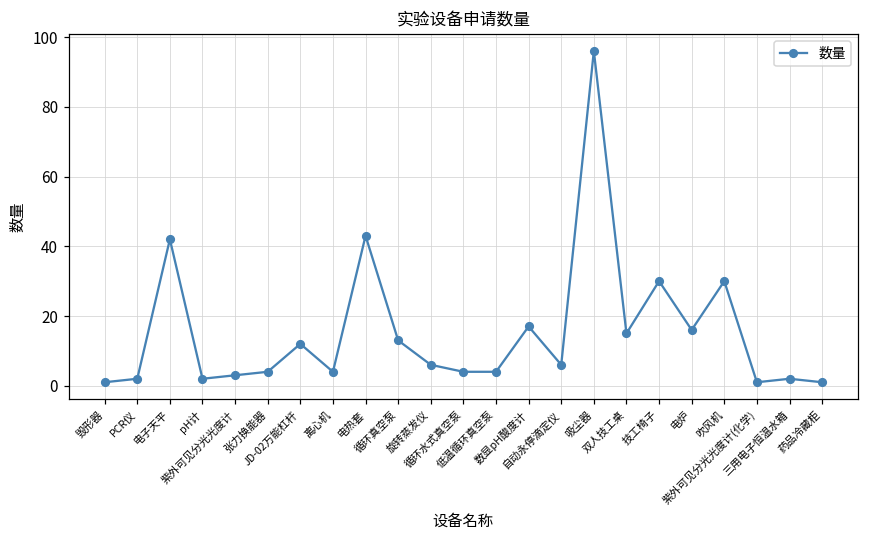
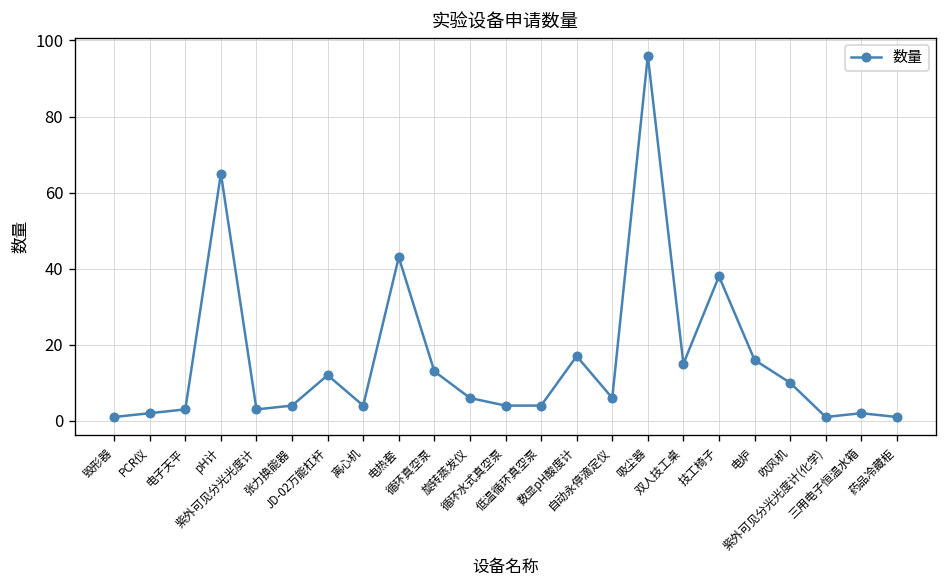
  {
    "毁形器": 1,
    "PCR仪": 2,
-   "电子天平": 42,
-   "pH计": 2,
+   "电子天平": 3,
+   "pH计": 65,
    "紫外可见分光光度计": 3,
    "张力换能器": 4,
    "JD-02万能杠杆": 12,
    "离心机": 4,
    "电热套": 43,
    "循环真空泵": 13,
    "旋转蒸发仪": 6,
    "循环水式真空泵": 4,
    "低温循环真空泵": 4,
    "数显pH酸度计": 17,
    "自动永停滴定仪": 6,
    "吸尘器": 96,
    "双人技工桌": 15,
-   "技工椅子": 30,
+   "技工椅子": 38,
    "电炉": 16,
-   "吹风机": 30,
+   "吹风机": 10,
    "紫外可见分光光度计(化学)": 1,
    "三用电子恒温水箱": 2,
    "药品冷藏柜": 1
  }
